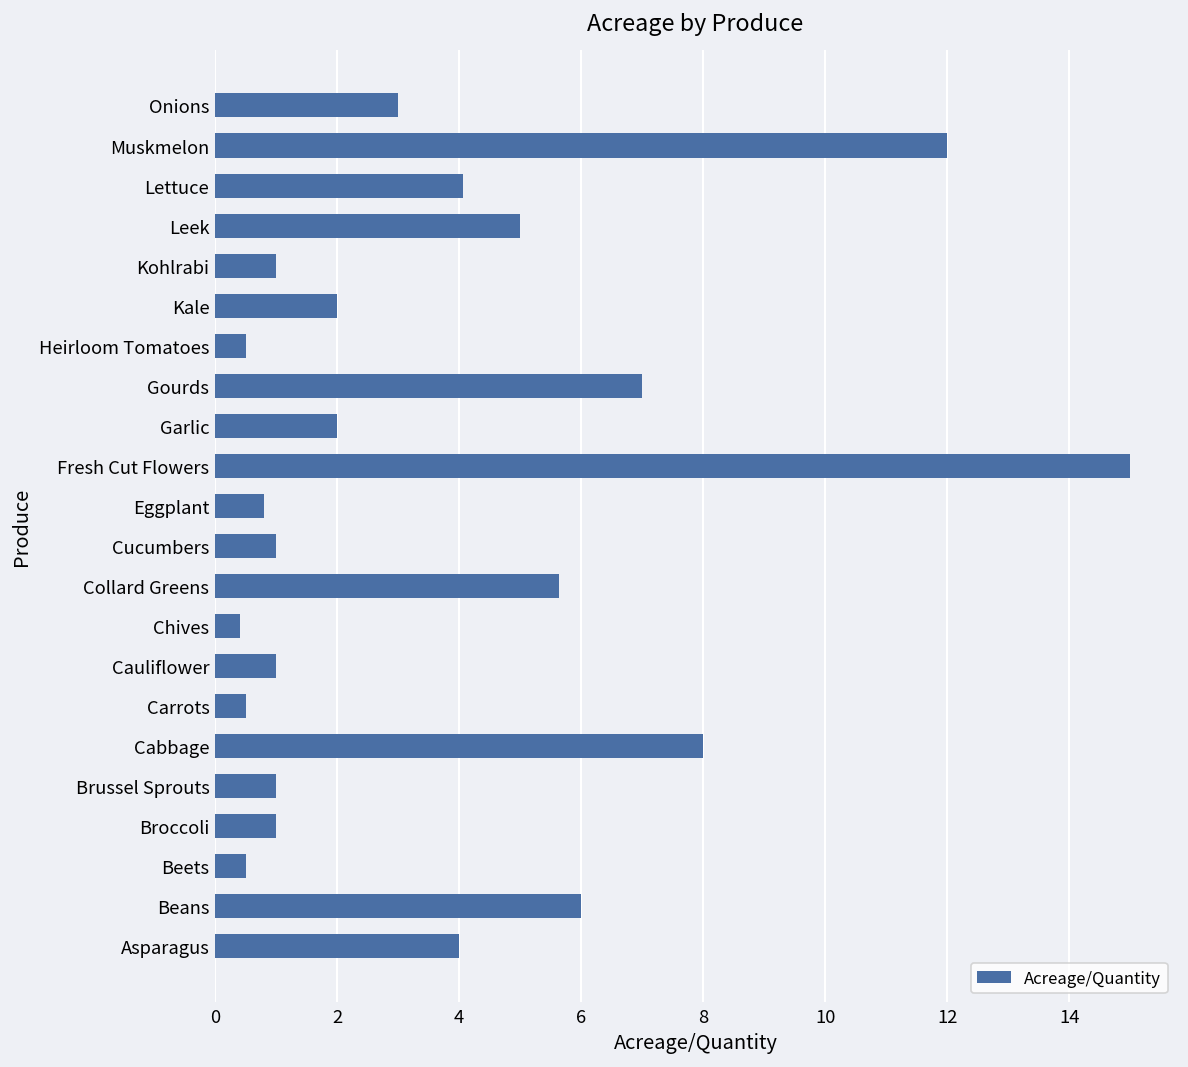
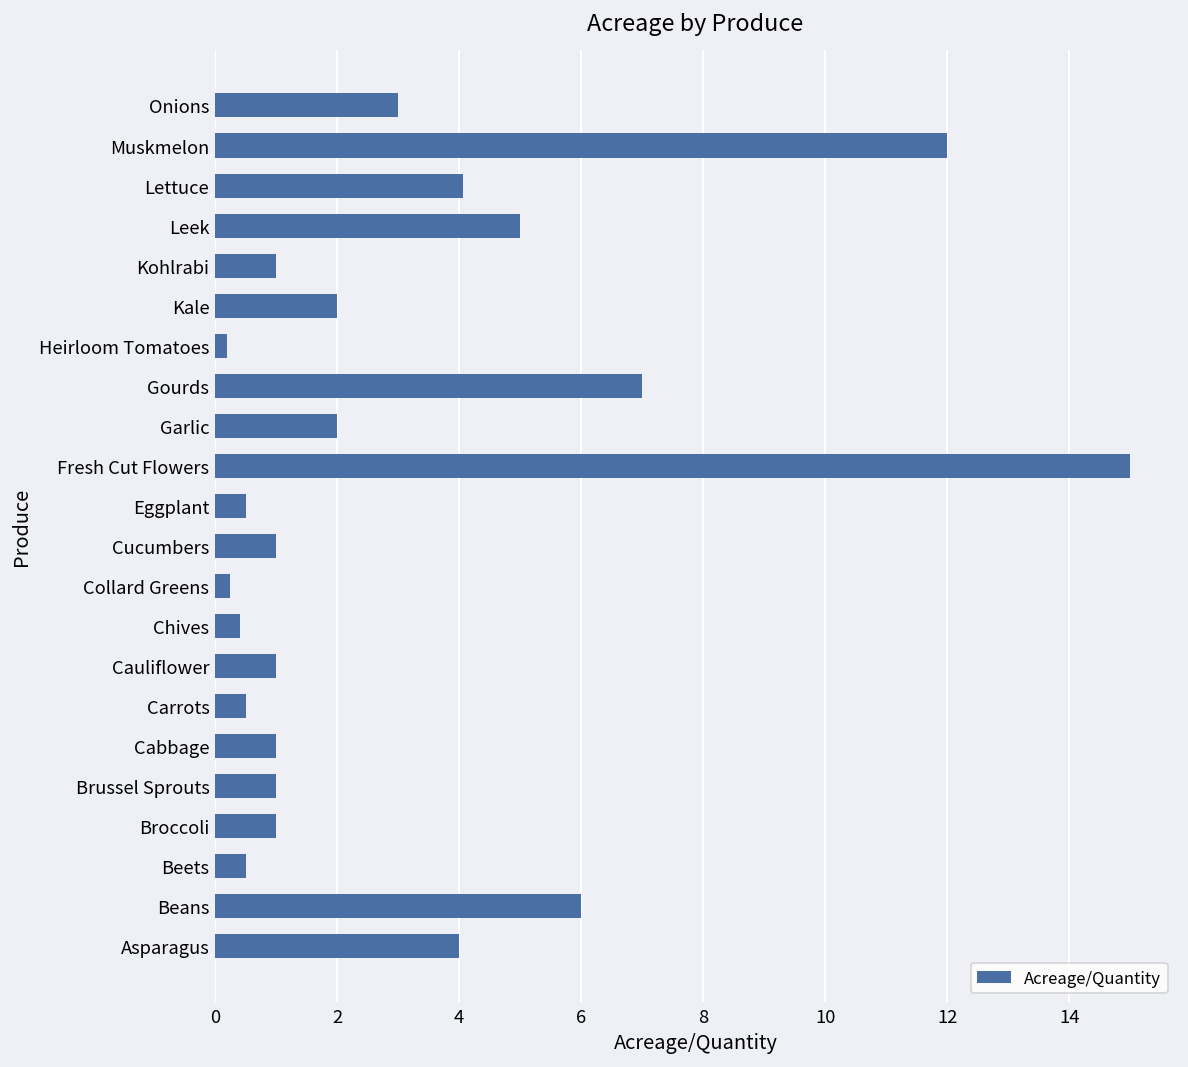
  {
    "Onions": 3.0,
    "Muskmelon": 12.0,
    "Lettuce": 4.1,
    "Leek": 5.0,
    "Kohlrabi": 1.0,
    "Kale": 2.0,
-   "Heirloom Tomatoes": 0.5,
+   "Heirloom Tomatoes": 0.2,
    "Gourds": 7.0,
    "Garlic": 2.0,
    "Fresh Cut Flowers": 15.0,
-   "Eggplant": 0.8,
+   "Eggplant": 0.5,
    "Cucumbers": 1.0,
-   "Collard Greens": 5.6,
+   "Collard Greens": 0.3,
    "Chives": 0.4,
    "Cauliflower": 1.0,
    "Carrots": 0.5,
-   "Cabbage": 8,
+   "Cabbage": 1,
    "Brussel Sprouts": 1.0,
    "Broccoli": 1.0,
    "Beets": 0.5,
    "Beans": 6.0,
    "Asparagus": 4.0
  }
